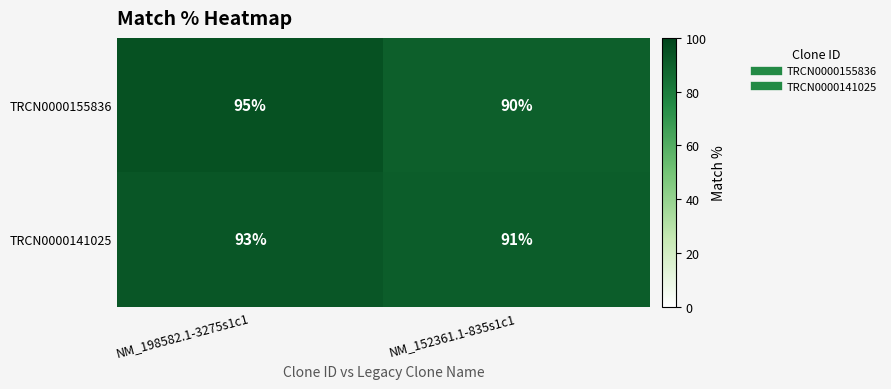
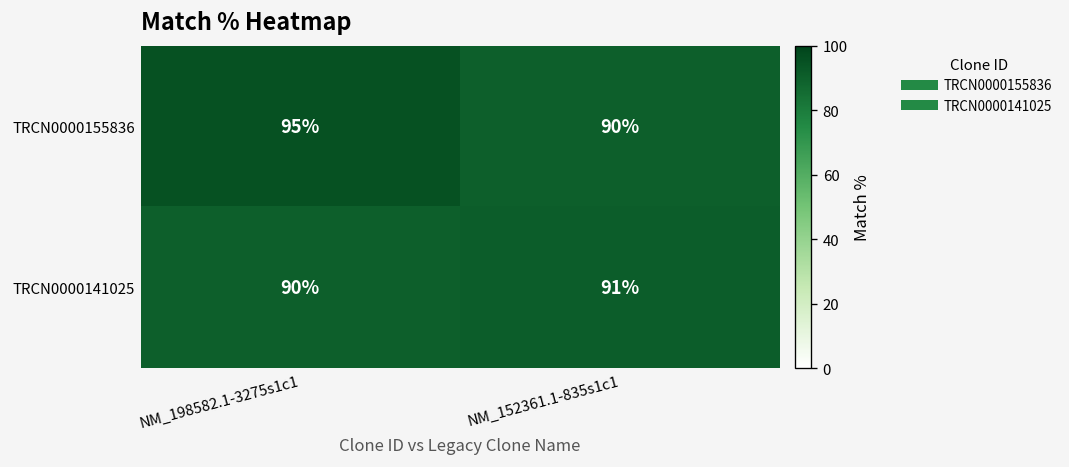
  {
    "TRCN0000155836": {
      "NM_198582.1-3275s1c1": "95%",
      "NM_152361.1-835s1c1": "90%"
    },
    "TRCN0000141025": {
-     "NM_198582.1-3275s1c1": "93%",
+     "NM_198582.1-3275s1c1": "90%",
      "NM_152361.1-835s1c1": "91%"
    }
  }
